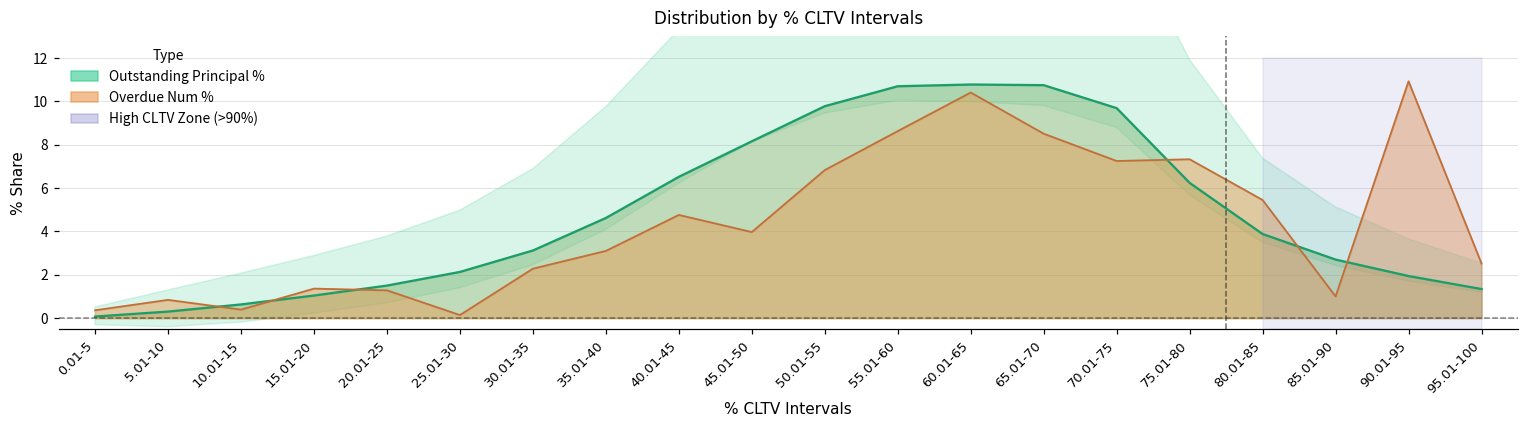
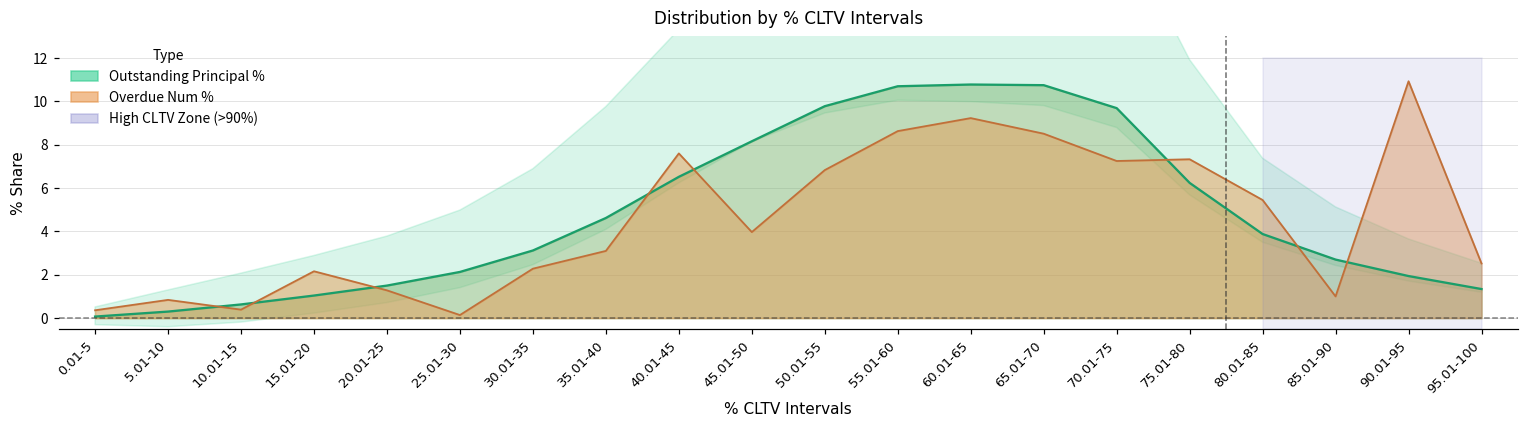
  {
    "Overdue Num %": {
      "0.01-5": 0.4,
      "5.01-10": 0.8,
      "10.01-15": 0.4,
-     "15.01-20": 1.4,
+     "15.01-20": 2.2,
      "20.01-25": 1.3,
      "25.01-30": 0.1,
      "30.01-35": 2.3,
      "35.01-40": 3.1,
-     "40.01-45": 4.8,
+     "40.01-45": 7.6,
      "45.01-50": 4.0,
      "50.01-55": 6.8,
      "55.01-60": 8.6,
-     "60.01-65": 10.4,
+     "60.01-65": 9.2,
      "65.01-70": 8.5,
      "70.01-75": 7.3,
      "75.01-80": 7.3,
      "80.01-85": 5.5,
      "85.01-90": 1.0,
      "90.01-95": 10.9
    }
  }
